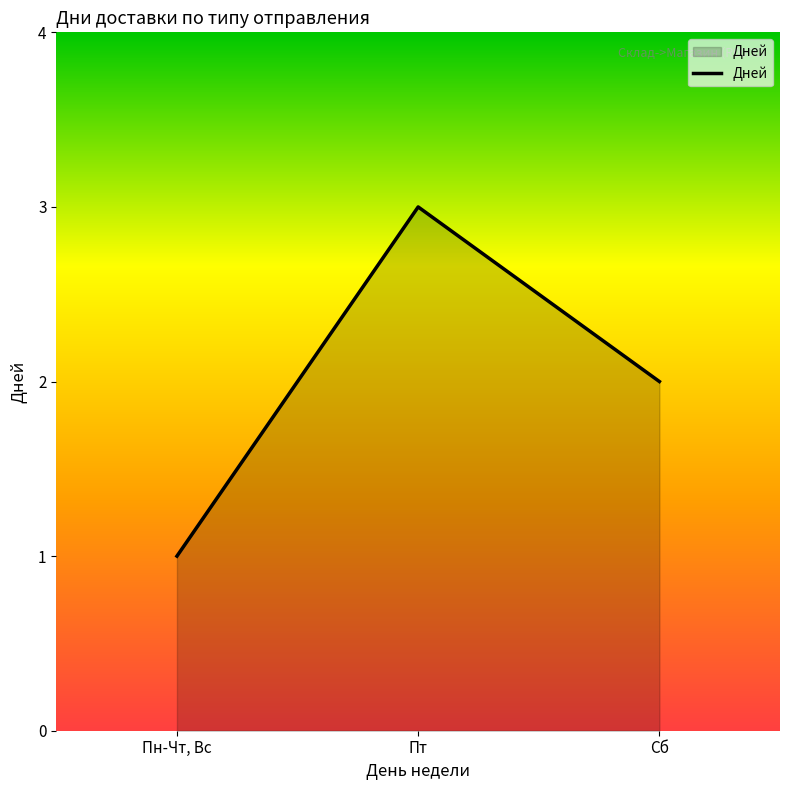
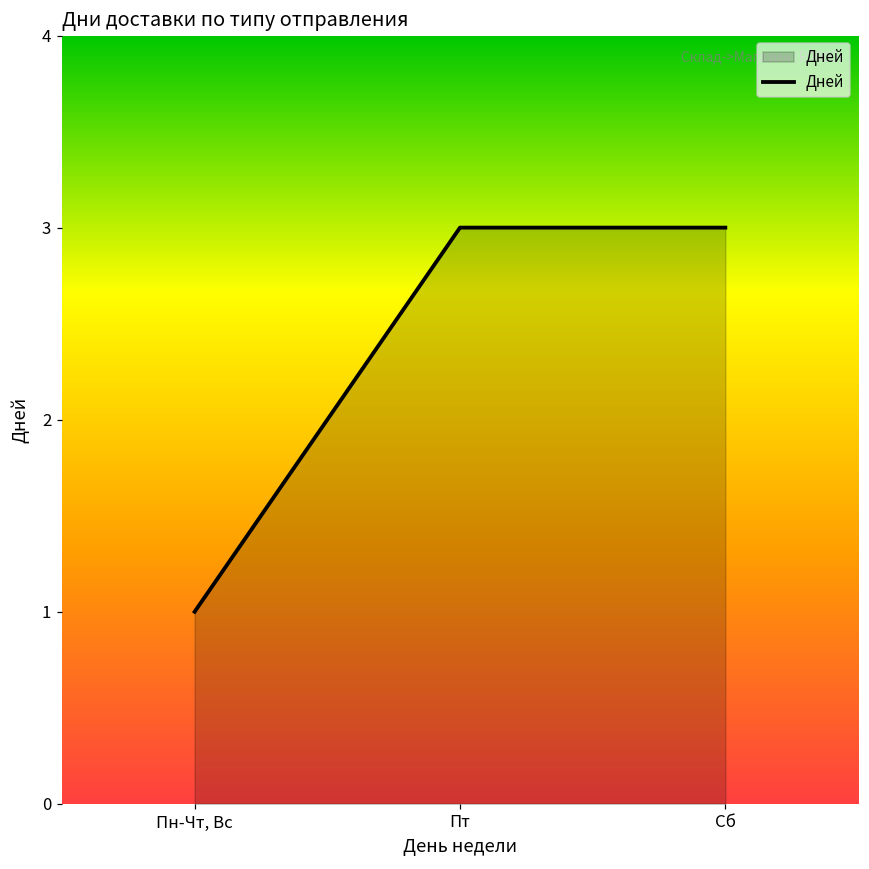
  {
    "Пн-Чт, Вс": 1,
    "Пт": 3,
-   "Сб": 2
+   "Сб": 3
  }
